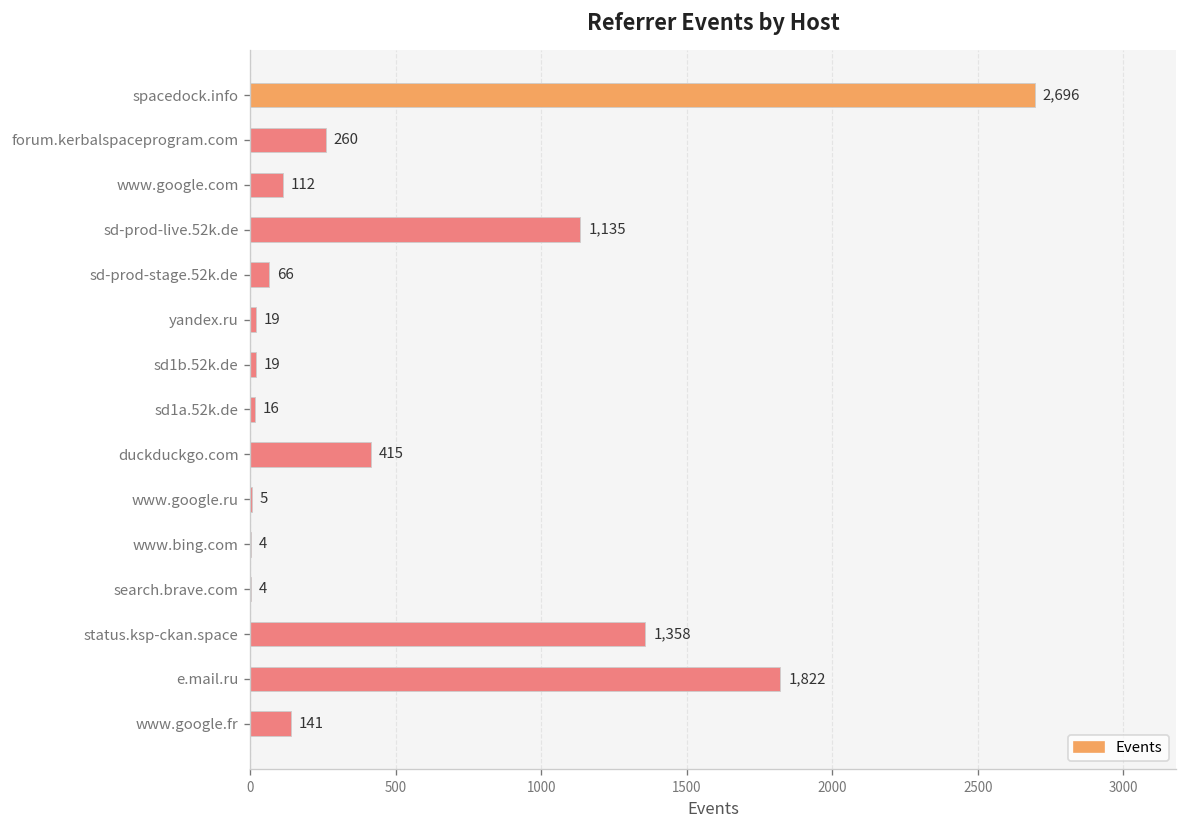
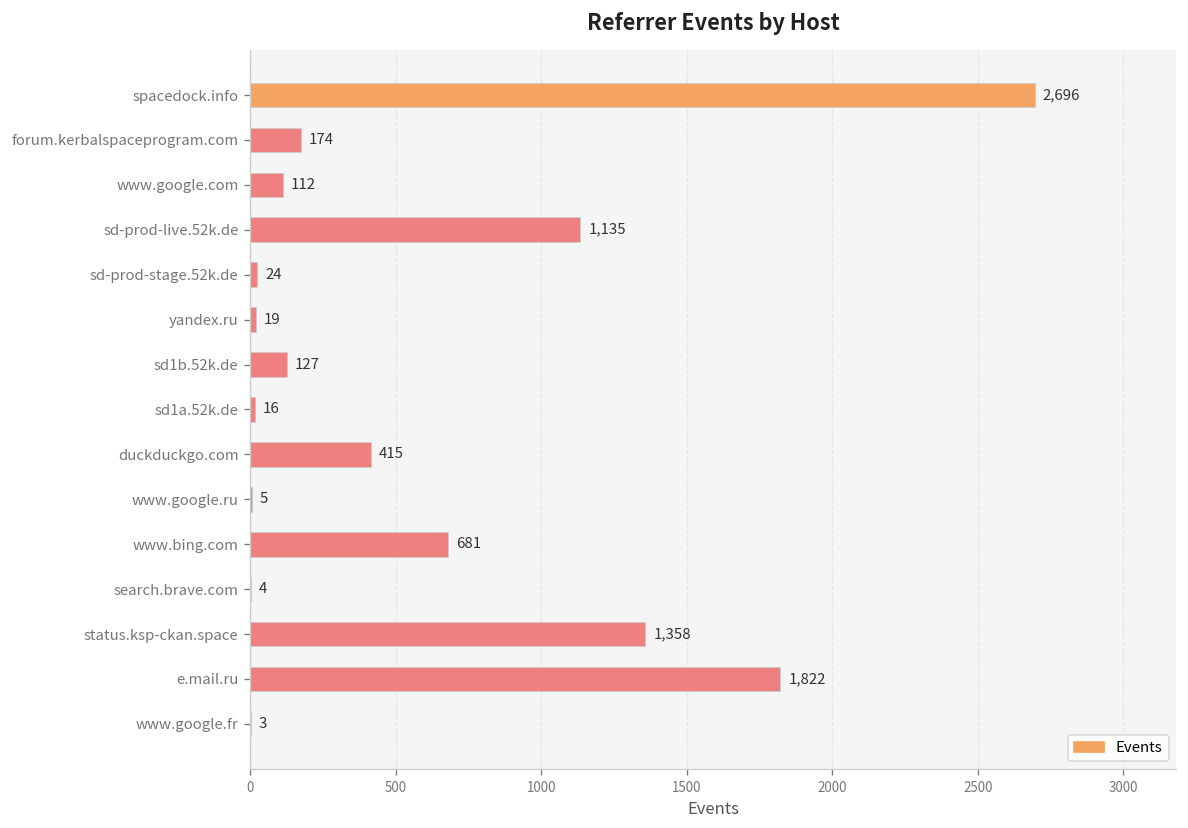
  {
    "spacedock.info": "2,696",
-   "forum.kerbalspaceprogram.com": "260",
+   "forum.kerbalspaceprogram.com": "174",
    "www.google.com": "112",
    "sd-prod-live.52k.de": "1,135",
-   "sd-prod-stage.52k.de": "66",
+   "sd-prod-stage.52k.de": "24",
    "yandex.ru": "19",
-   "sd1b.52k.de": "19",
+   "sd1b.52k.de": "127",
    "sd1a.52k.de": "16",
    "duckduckgo.com": "415",
    "www.google.ru": "5",
-   "www.bing.com": "4",
+   "www.bing.com": "681",
    "search.brave.com": "4",
    "status.ksp-ckan.space": "1,358",
    "e.mail.ru": "1,822",
-   "www.google.fr": "141"
+   "www.google.fr": "3"
  }
